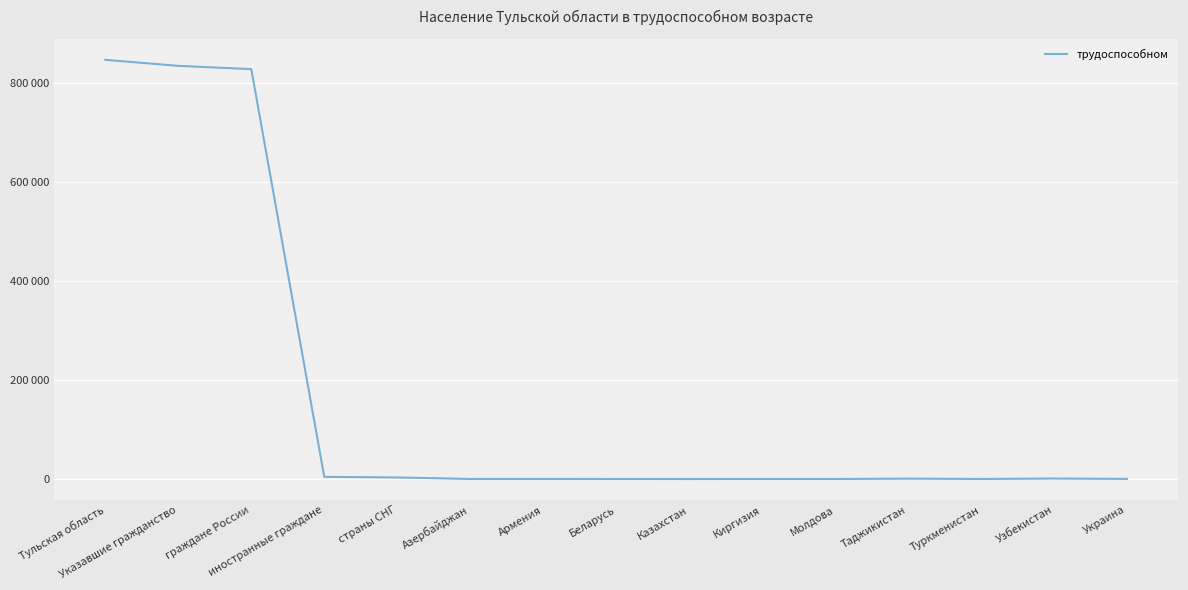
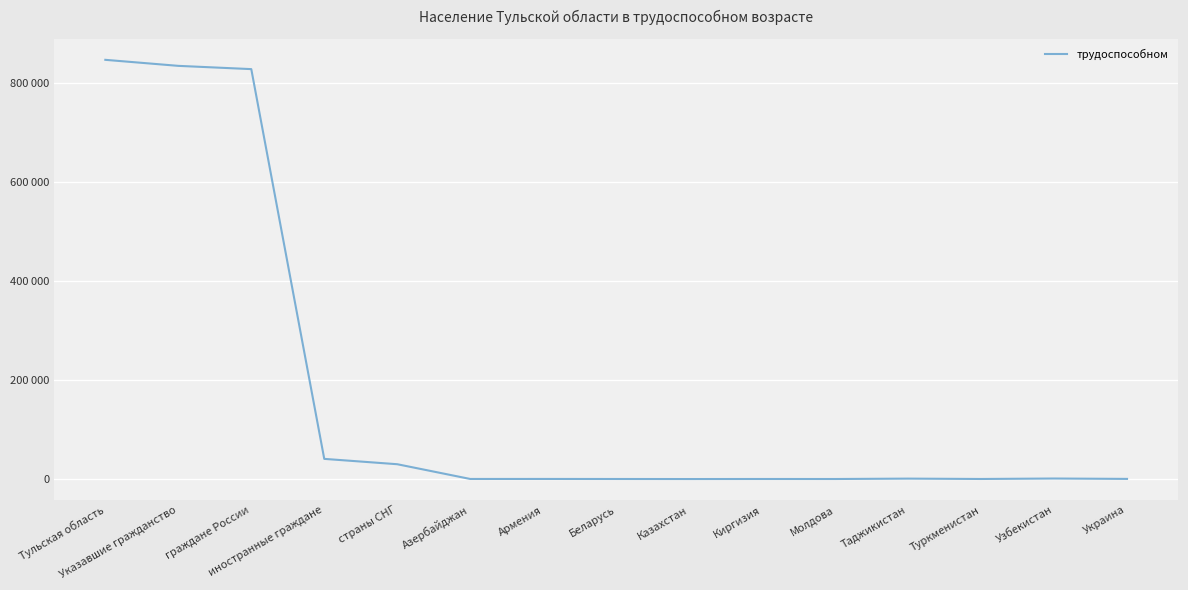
  {
    "Тульская область": 850000,
    "Указавшие гражданство": 830000,
    "граждане России": 830000,
-   "иностранные граждане": 0,
-   "страны СНГ": 0,
+   "иностранные граждане": 40000,
+   "страны СНГ": 30000,
    "Азербайджан": 0,
    "Армения": 0,
    "Беларусь": 0,
    "Казахстан": 0,
    "Киргизия": 0,
    "Молдова": 0,
    "Таджикистан": 0,
    "Туркменистан": 0,
    "Узбекистан": 0,
    "Украина": 0
  }
